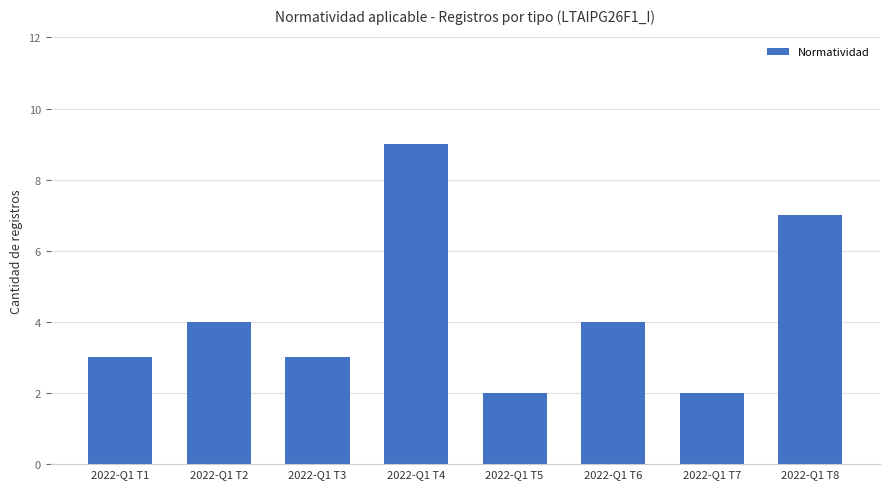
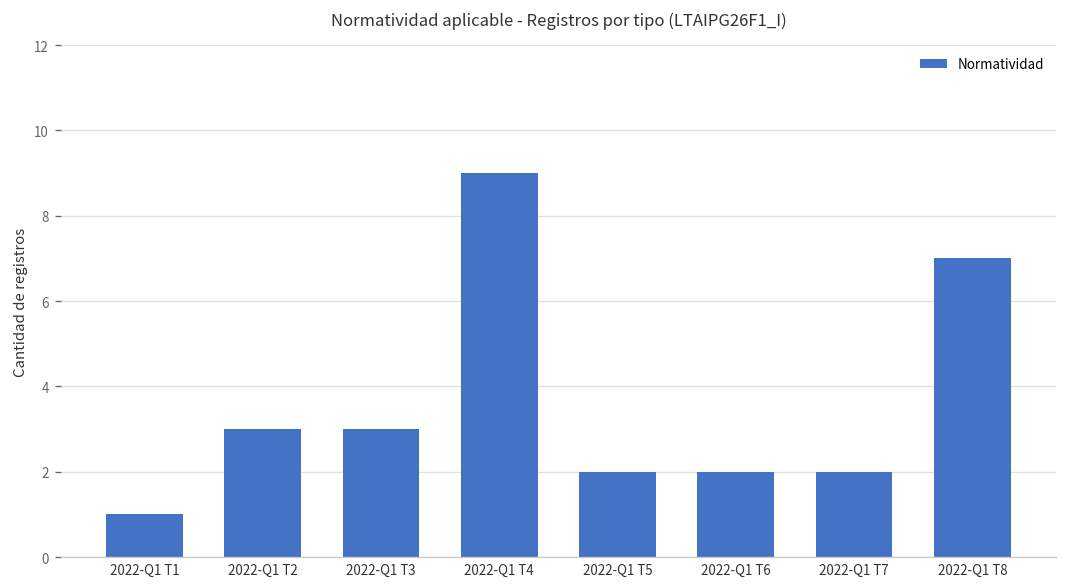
  {
-   "2022-Q1 T1": 3,
-   "2022-Q1 T2": 4,
+   "2022-Q1 T1": 1,
+   "2022-Q1 T2": 3,
    "2022-Q1 T3": 3,
    "2022-Q1 T4": 9,
    "2022-Q1 T5": 2,
-   "2022-Q1 T6": 4,
+   "2022-Q1 T6": 2,
    "2022-Q1 T7": 2,
    "2022-Q1 T8": 7
  }
